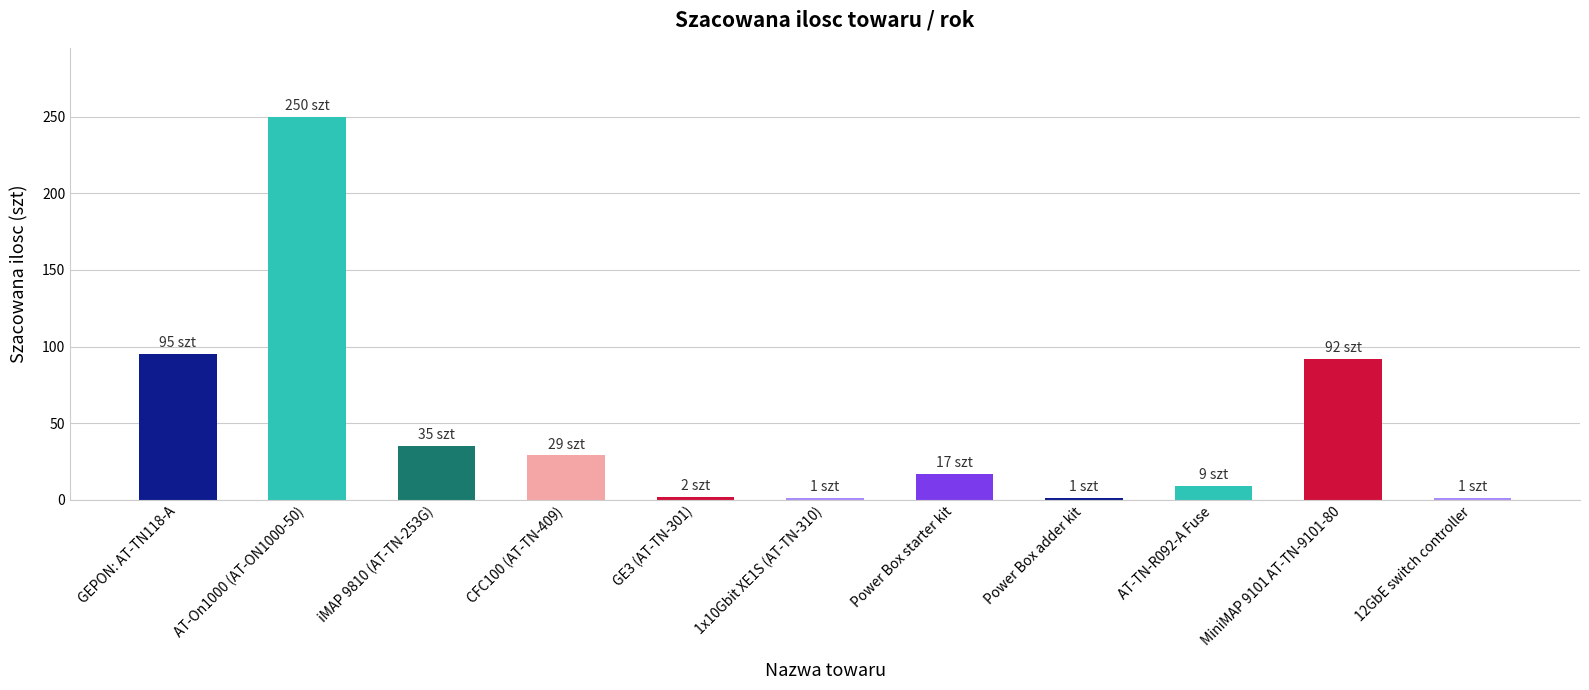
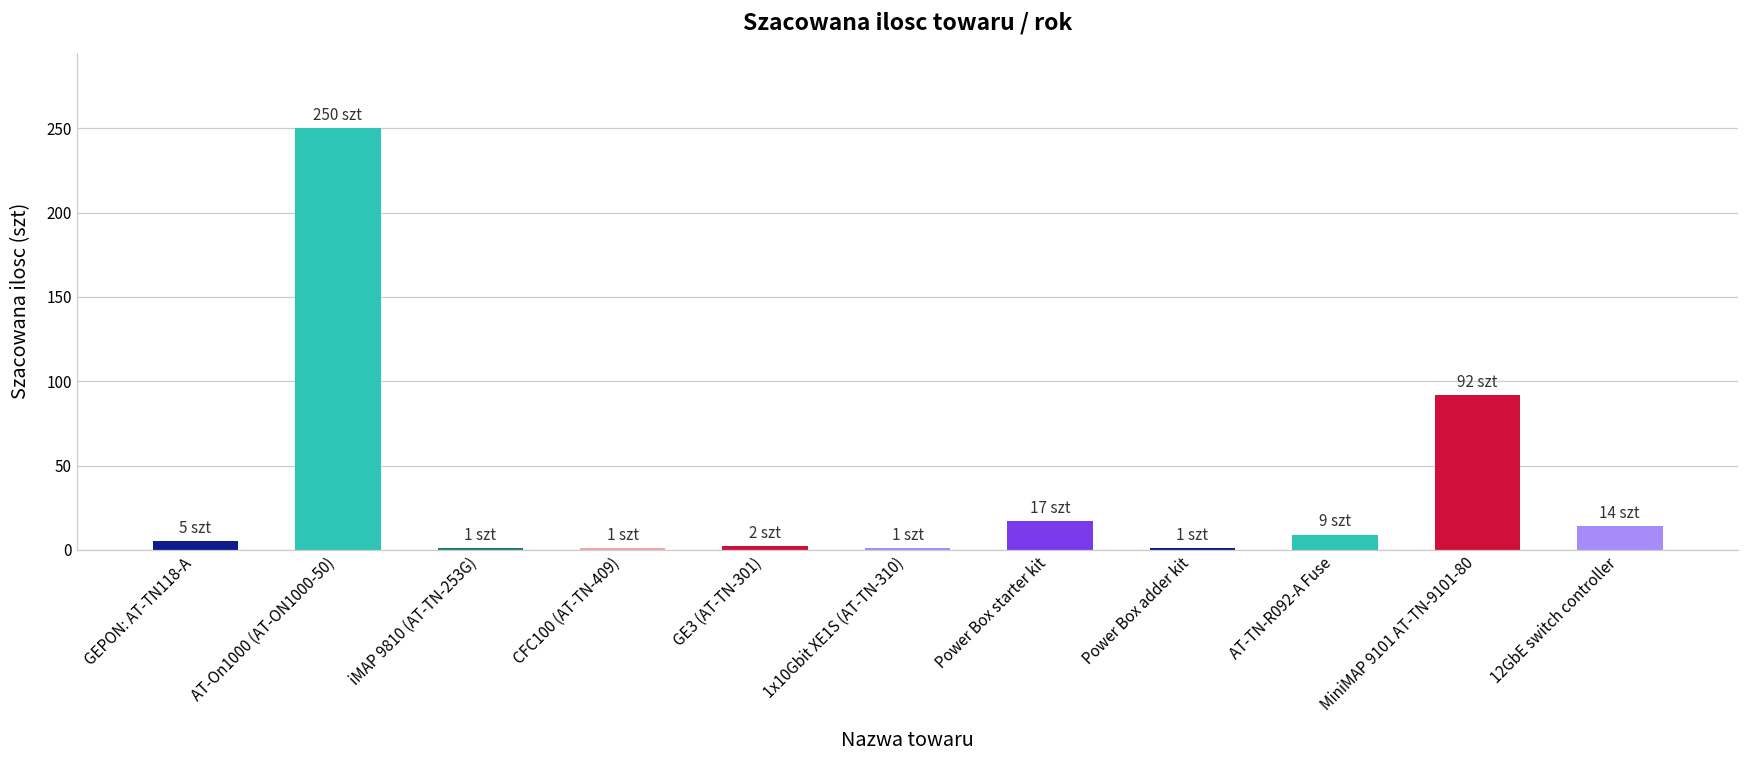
  {
-   "GEPON: AT-TN118-A": 95,
+   "GEPON: AT-TN118-A": 5,
    "AT-On1000 (AT-ON1000-50)": 250,
-   "iMAP 9810 (AT-TN-253G)": 35,
-   "CFC100 (AT-TN-409)": 29,
+   "iMAP 9810 (AT-TN-253G)": 1,
+   "CFC100 (AT-TN-409)": 1,
    "GE3 (AT-TN-301)": 2,
    "1x10Gbit XE1S (AT-TN-310)": 1,
    "Power Box starter kit": 17,
    "Power Box adder kit": 1,
    "AT-TN-R092-A Fuse": 9,
    "MiniMAP 9101 AT-TN-9101-80": 92,
-   "12GbE switch controller": 1
+   "12GbE switch controller": 14
  }
